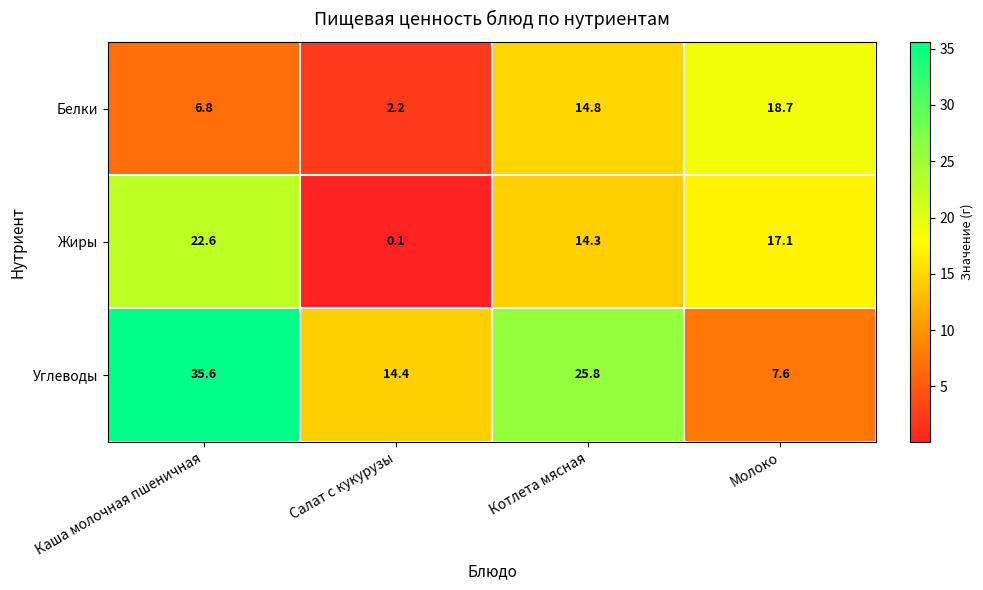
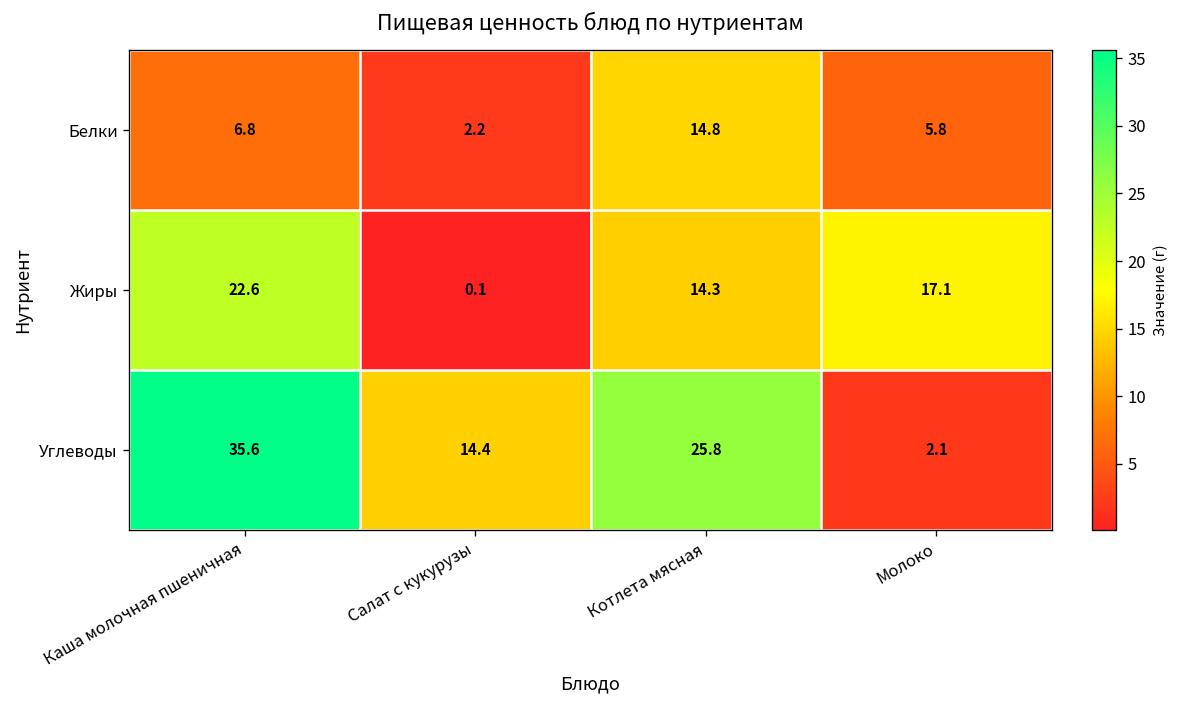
  {
    "Белки": {
      "Каша молочная пшеничная": 6.8,
      "Салат с кукурузы": 2.2,
      "Котлета мясная": 14.8,
-     "Молоко": 18.7
+     "Молоко": 5.8
    },
    "Жиры": {
      "Каша молочная пшеничная": 22.6,
      "Салат с кукурузы": 0.1,
      "Котлета мясная": 14.3,
      "Молоко": 17.1
    },
    "Углеводы": {
      "Каша молочная пшеничная": 35.6,
      "Салат с кукурузы": 14.4,
      "Котлета мясная": 25.8,
-     "Молоко": 7.6
+     "Молоко": 2.1
    }
  }
